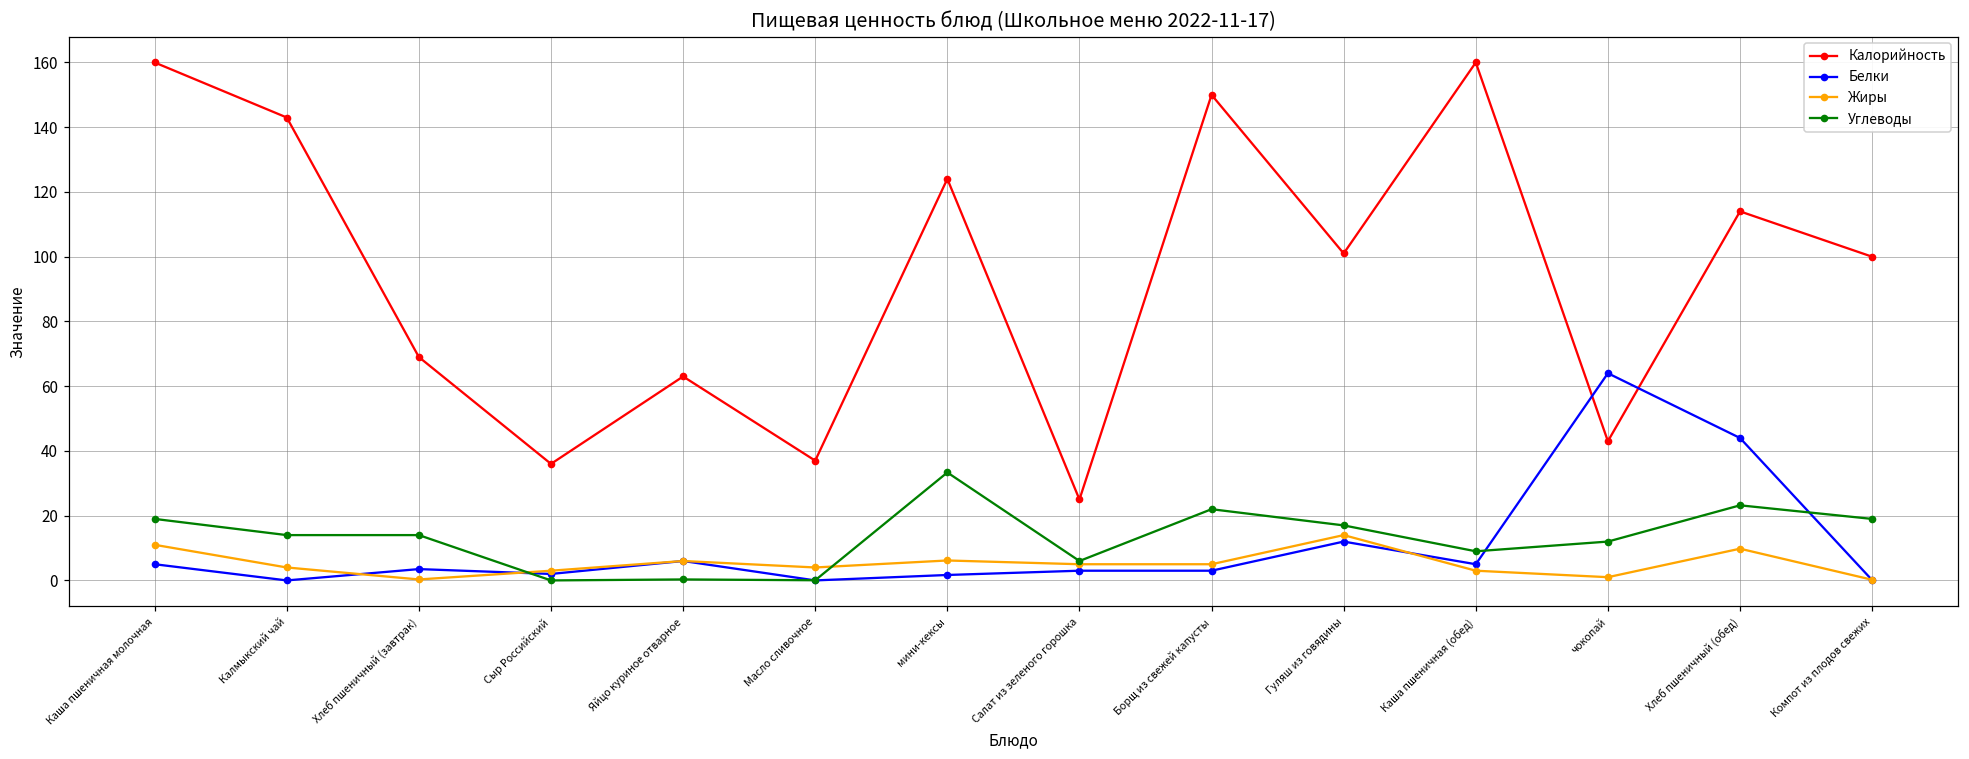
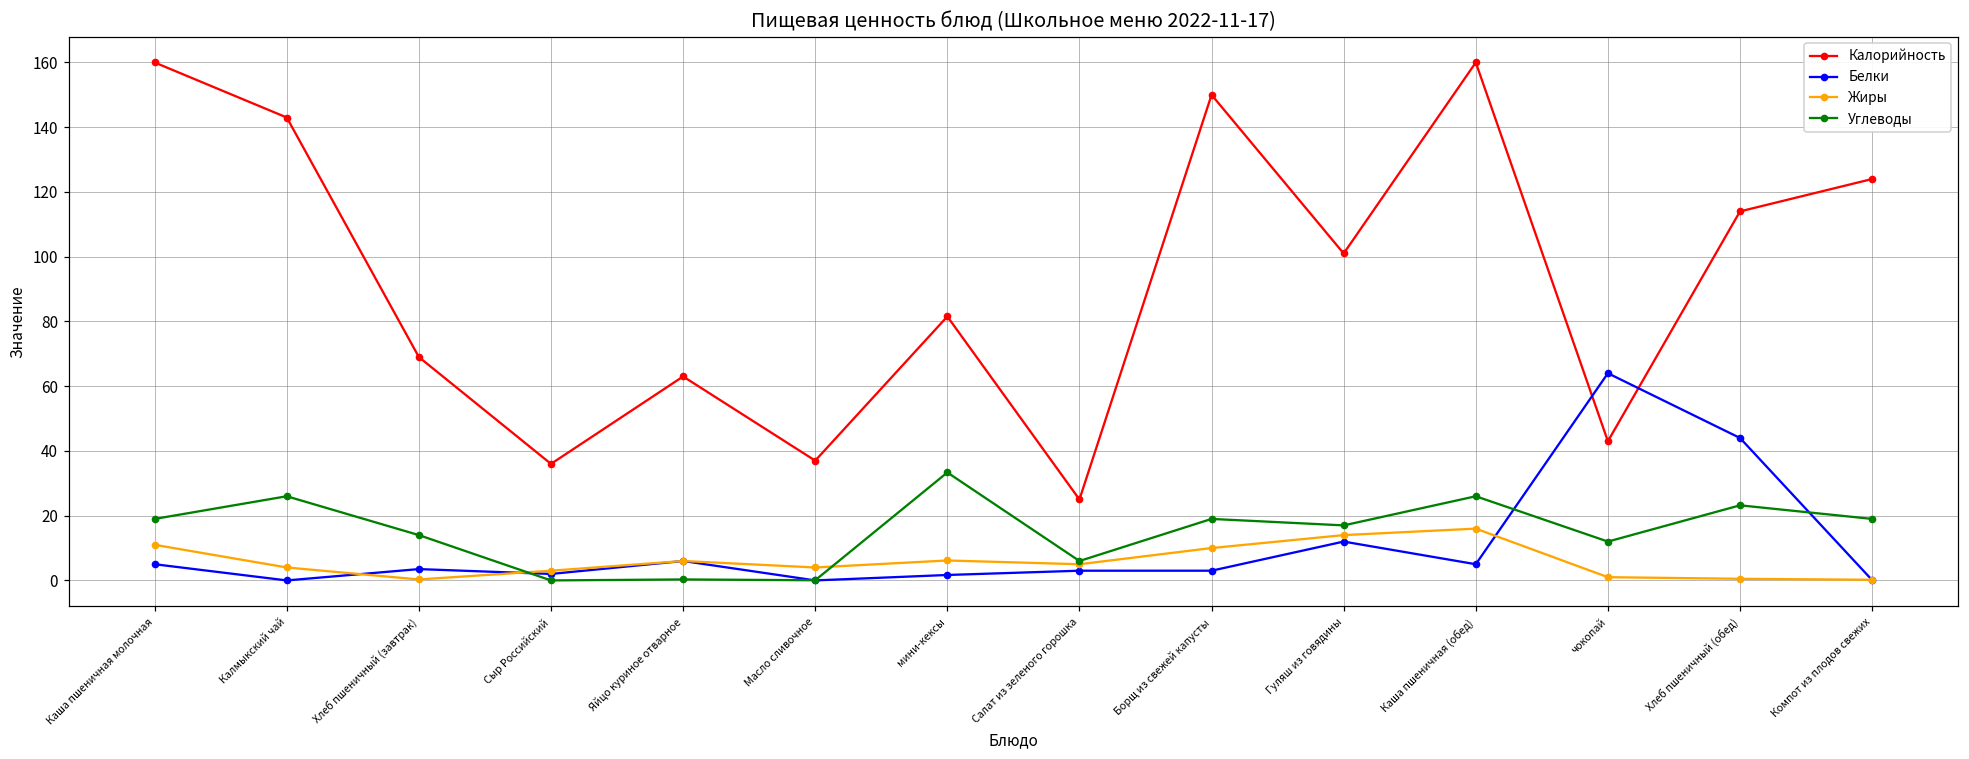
  {
    "Калорийность": {
      "Каша пшеничная молочная": 160,
      "Калмыкский чай": 143,
      "Хлеб пшеничный (завтрак)": 69,
      "Сыр Российский": 36,
      "Яйцо куриное отварное": 63,
      "Масло сливочное": 37,
-     "мини-кексы": 124,
+     "мини-кексы": 82,
      "Салат из зеленого горошка": 25,
      "Борщ из свежей капусты": 150,
      "Гуляш из говядины": 101,
      "Каша пшеничная (обед)": 160,
      "чокопай": 43,
      "Хлеб пшеничный (обед)": 114,
-     "Компот из плодов свежих": 100
+     "Компот из плодов свежих": 124
    },
    "Белки": {
      "Каша пшеничная молочная": 5,
      "Калмыкский чай": 0,
      "Хлеб пшеничный (завтрак)": 4,
      "Сыр Российский": 2,
      "мини-кексы": 2,
      "Салат из зеленого горошка": 3,
      "Борщ из свежей капусты": 3,
      "Гуляш из говядины": 12,
      "Каша пшеничная (обед)": 5,
      "чокопай": 64,
      "Хлеб пшеничный (обед)": 44
    },
    "Жиры": {
      "Каша пшеничная молочная": 11,
      "Калмыкский чай": 4,
      "Хлеб пшеничный (завтрак)": 0,
      "Сыр Российский": 3,
      "Масло сливочное": 4,
      "мини-кексы": 6,
      "Салат из зеленого горошка": 5,
-     "Борщ из свежей капусты": 5,
+     "Борщ из свежей капусты": 10,
      "Гуляш из говядины": 14,
-     "Каша пшеничная (обед)": 3,
+     "Каша пшеничная (обед)": 16,
      "чокопай": 1,
-     "Хлеб пшеничный (обед)": 10
+     "Хлеб пшеничный (обед)": 1
    },
    "Углеводы": {
      "Каша пшеничная молочная": 19,
-     "Калмыкский чай": 14,
+     "Калмыкский чай": 26,
      "Хлеб пшеничный (завтрак)": 14,
      "Сыр Российский": 0,
      "Яйцо куриное отварное": 0,
      "мини-кексы": 33,
      "Салат из зеленого горошка": 6,
-     "Борщ из свежей капусты": 22,
+     "Борщ из свежей капусты": 19,
      "Гуляш из говядины": 17,
-     "Каша пшеничная (обед)": 9,
+     "Каша пшеничная (обед)": 26,
      "чокопай": 12,
      "Хлеб пшеничный (обед)": 23,
      "Компот из плодов свежих": 19
    }
  }
